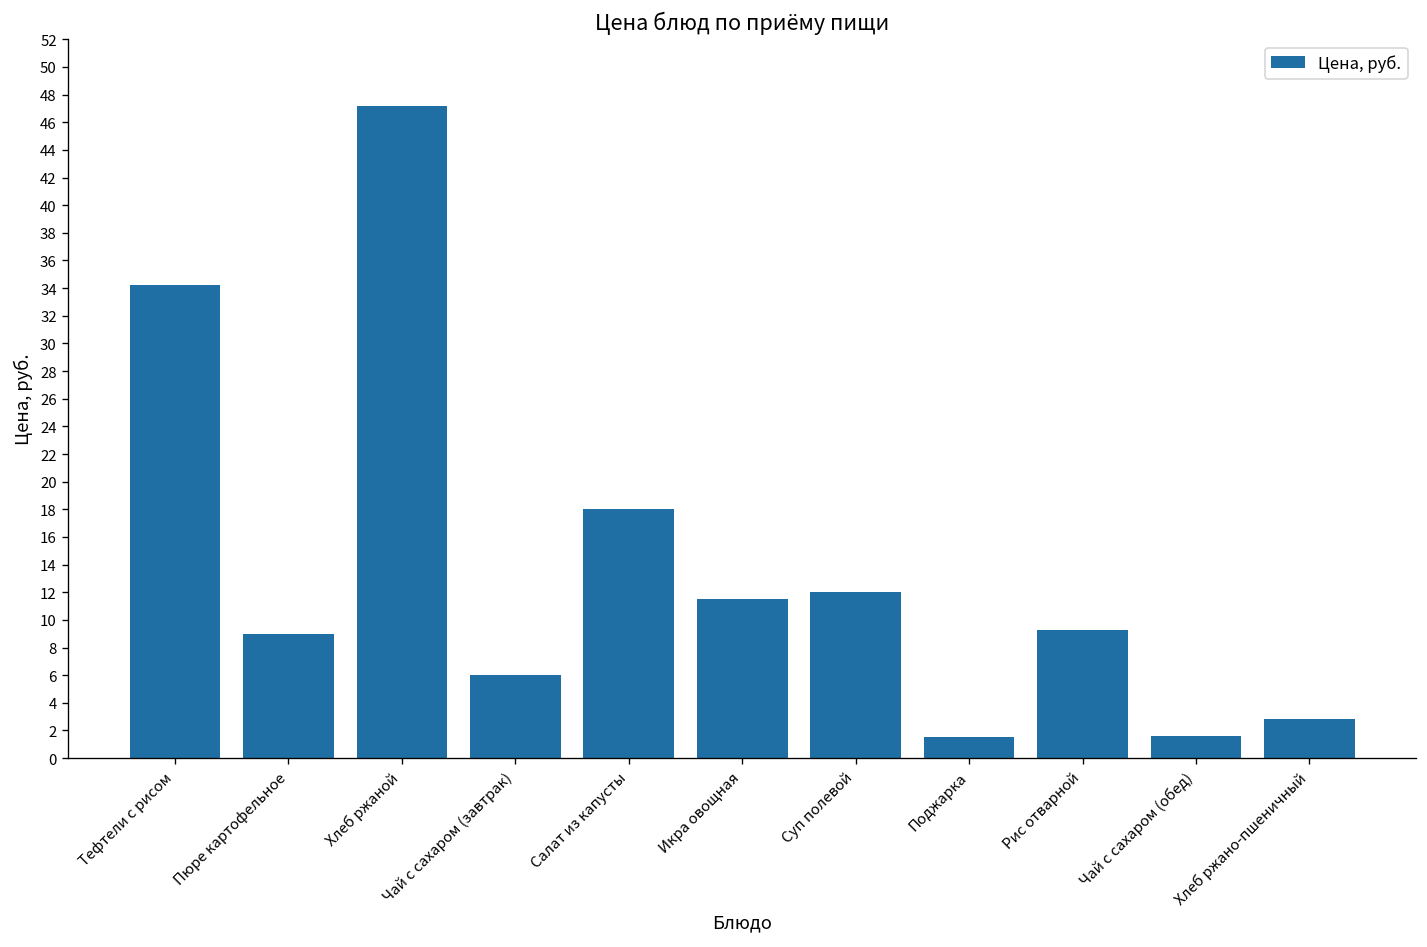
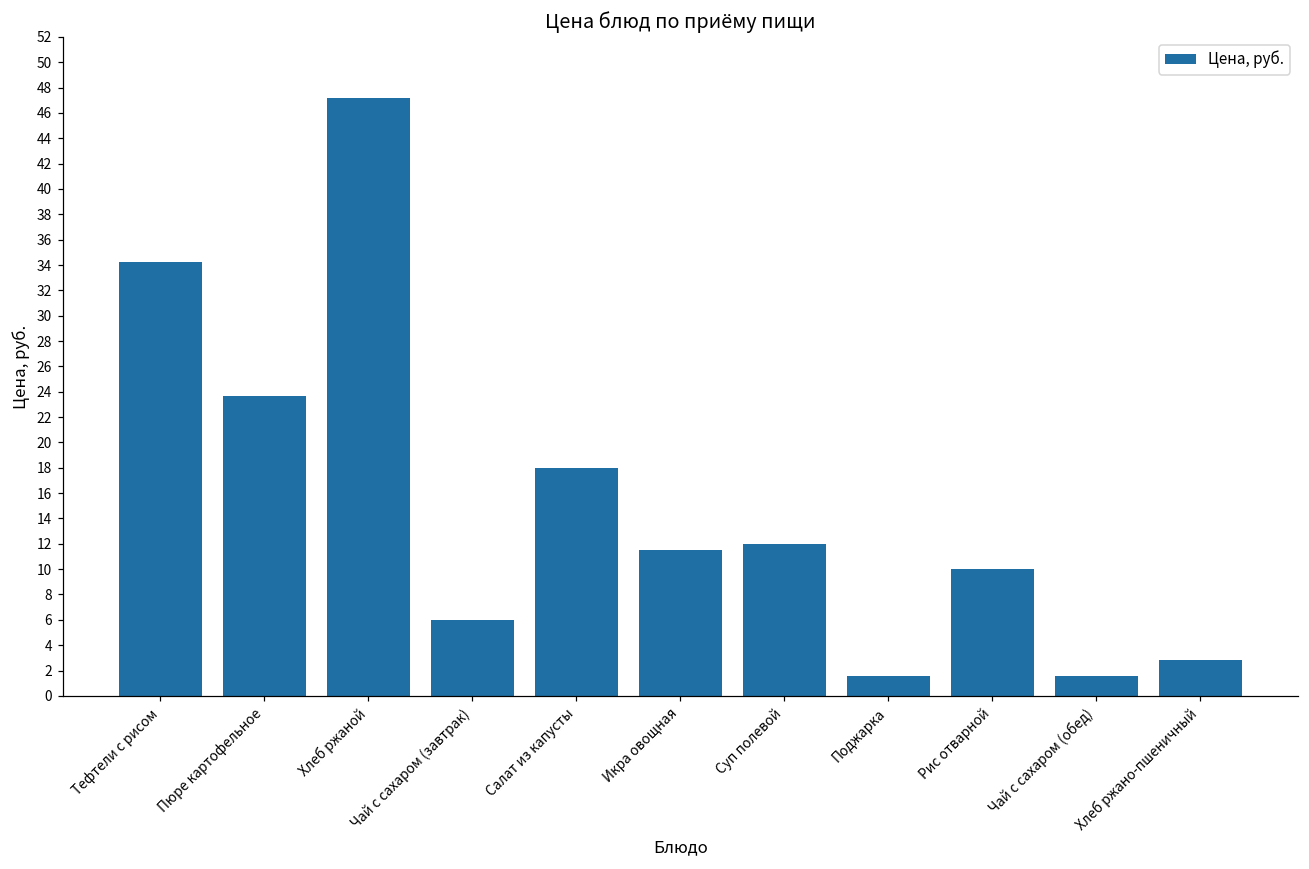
  {
    "Тефтели с рисом": 34.2,
-   "Пюре картофельное": 9.0,
+   "Пюре картофельное": 23.7,
    "Хлеб ржаной": 47.2,
    "Чай с сахаром (завтрак)": 6.0,
    "Салат из капусты": 18.0,
    "Икра овощная": 11.5,
    "Суп полевой": 12.0,
    "Поджарка": 1.5,
-   "Рис отварной": 9.3,
+   "Рис отварной": 10.0,
    "Чай с сахаром (обед)": 1.6,
    "Хлеб ржано-пшеничный": 2.8
  }
